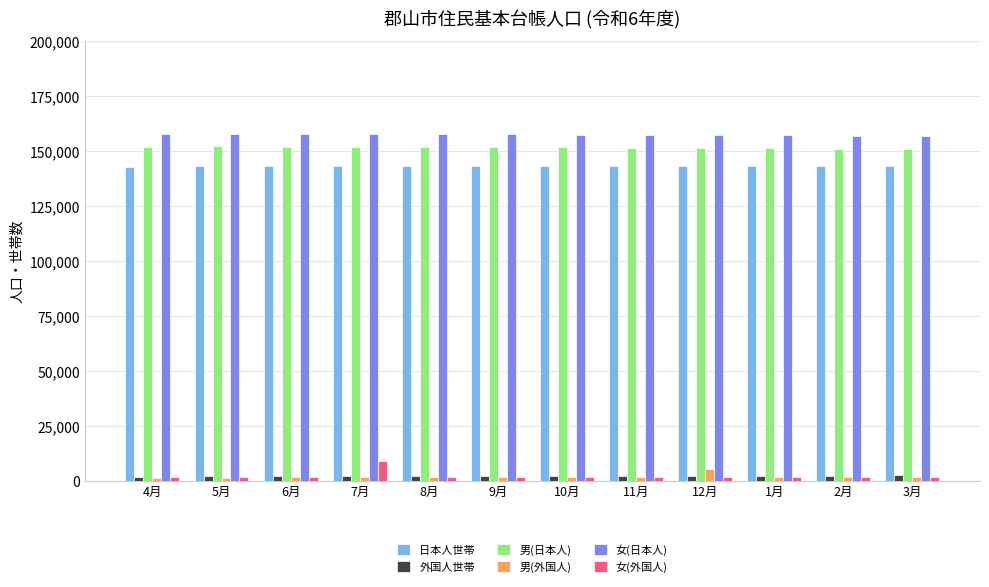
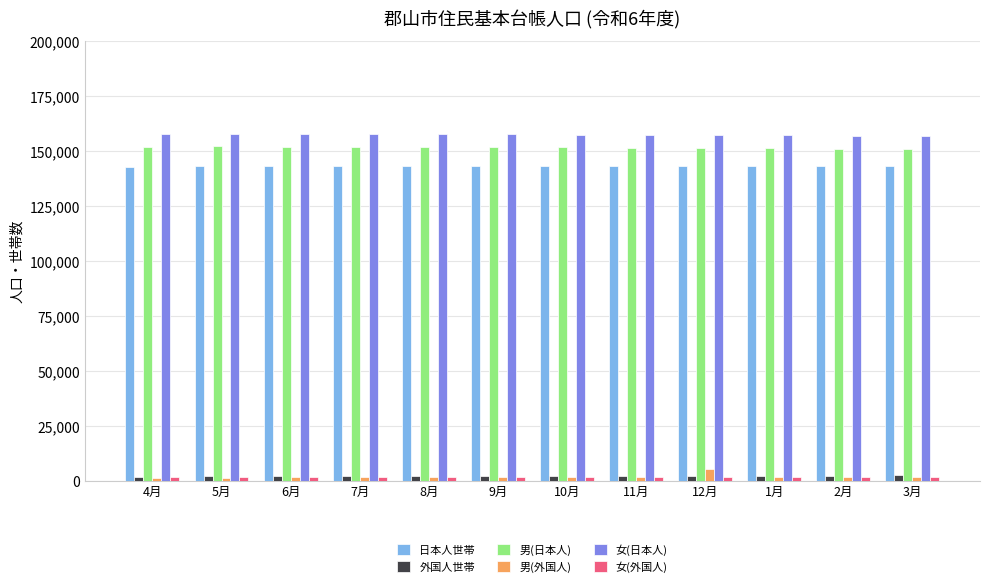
  {
    "外国人世帯": {
      "4月": "2,000",
      "5月": "2,000",
      "6月": "2,000",
      "7月": "2,000",
      "8月": "2,000",
      "9月": "2,000",
      "10月": "2,000",
      "11月": "2,000",
      "12月": "2,000",
      "1月": "2,000",
      "2月": "3,000",
      "3月": "3,000"
    },
    "男(日本人)": {
      "4月": "152,000",
      "5月": "152,000",
      "6月": "152,000",
      "7月": "152,000",
      "8月": "152,000",
      "9月": "152,000",
      "10月": "152,000",
      "11月": "152,000",
      "12月": "152,000",
      "1月": "151,000",
      "2月": "151,000",
      "3月": "151,000"
    },
    "男(外国人)": {
      "4月": "2,000",
      "5月": "2,000",
      "6月": "2,000",
      "7月": "2,000",
      "8月": "2,000",
      "9月": "2,000",
      "10月": "2,000",
      "11月": "2,000",
      "12月": "5,000",
      "1月": "2,000",
      "2月": "2,000",
      "3月": "2,000"
    },
    "女(外国人)": {
      "4月": "2,000",
      "5月": "2,000",
      "6月": "2,000",
-     "7月": "9,000",
+     "7月": "2,000",
      "8月": "2,000",
      "9月": "2,000",
      "10月": "2,000",
      "11月": "2,000",
      "12月": "2,000",
      "1月": "2,000",
      "2月": "2,000",
      "3月": "2,000"
    }
  }
